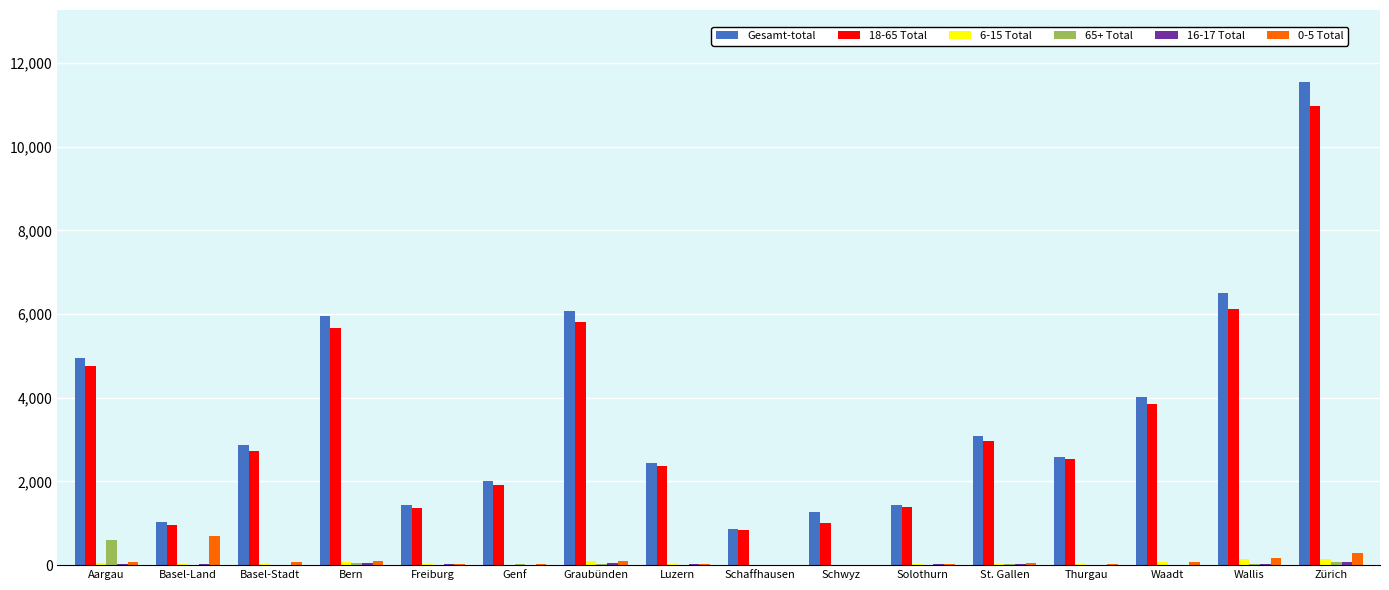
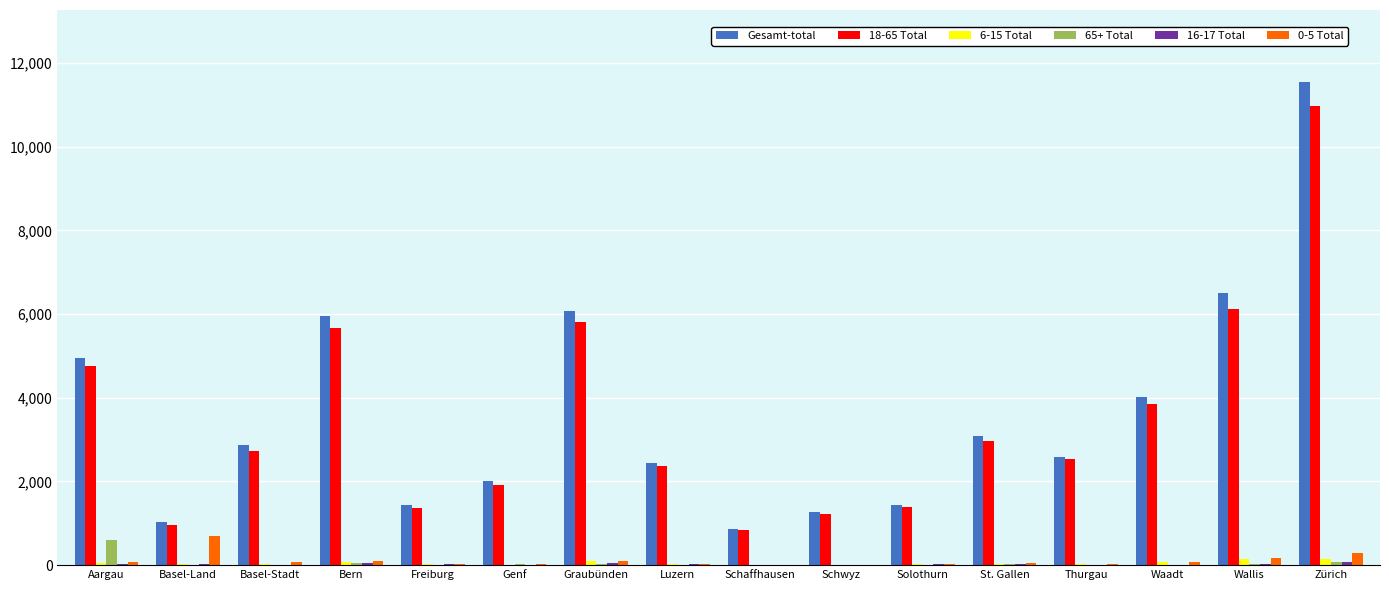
  {
    "Gesamt-total": {
      "Aargau": "4,900",
      "Basel-Land": "1,000",
      "Basel-Stadt": "2,900",
      "Bern": "6,000",
      "Freiburg": "1,400",
      "Genf": "2,000",
      "Graubünden": "6,100",
      "Luzern": "2,400",
      "Schaffhausen": "900",
      "Schwyz": "1,300",
      "Solothurn": "1,400",
      "St. Gallen": "3,100",
      "Thurgau": "2,600",
      "Waadt": "4,000",
      "Wallis": "6,500",
      "Zürich": "11,500"
    },
    "18-65 Total": {
      "Aargau": "4,800",
      "Basel-Land": "1,000",
      "Basel-Stadt": "2,700",
      "Bern": "5,700",
      "Freiburg": "1,400",
      "Genf": "1,900",
      "Graubünden": "5,800",
      "Luzern": "2,400",
      "Schaffhausen": "800",
-     "Schwyz": "1,000",
+     "Schwyz": "1,200",
      "Solothurn": "1,400",
      "St. Gallen": "3,000",
      "Thurgau": "2,500",
      "Waadt": "3,900",
      "Wallis": "6,100",
      "Zürich": "11,000"
    },
    "6-15 Total": {
      "Bern": "100",
      "Graubünden": "100",
      "Waadt": "100",
      "Wallis": "100",
      "Zürich": "100"
    },
    "65+ Total": {
      "Aargau": "600",
      "Zürich": "100"
    },
    "16-17 Total": {
      "Zürich": "100"
    },
    "0-5 Total": {
      "Aargau": "100",
      "Basel-Land": "700",
      "Basel-Stadt": "100",
      "Bern": "100",
      "Graubünden": "100",
      "Waadt": "100",
      "Wallis": "200",
      "Zürich": "300"
    }
  }
